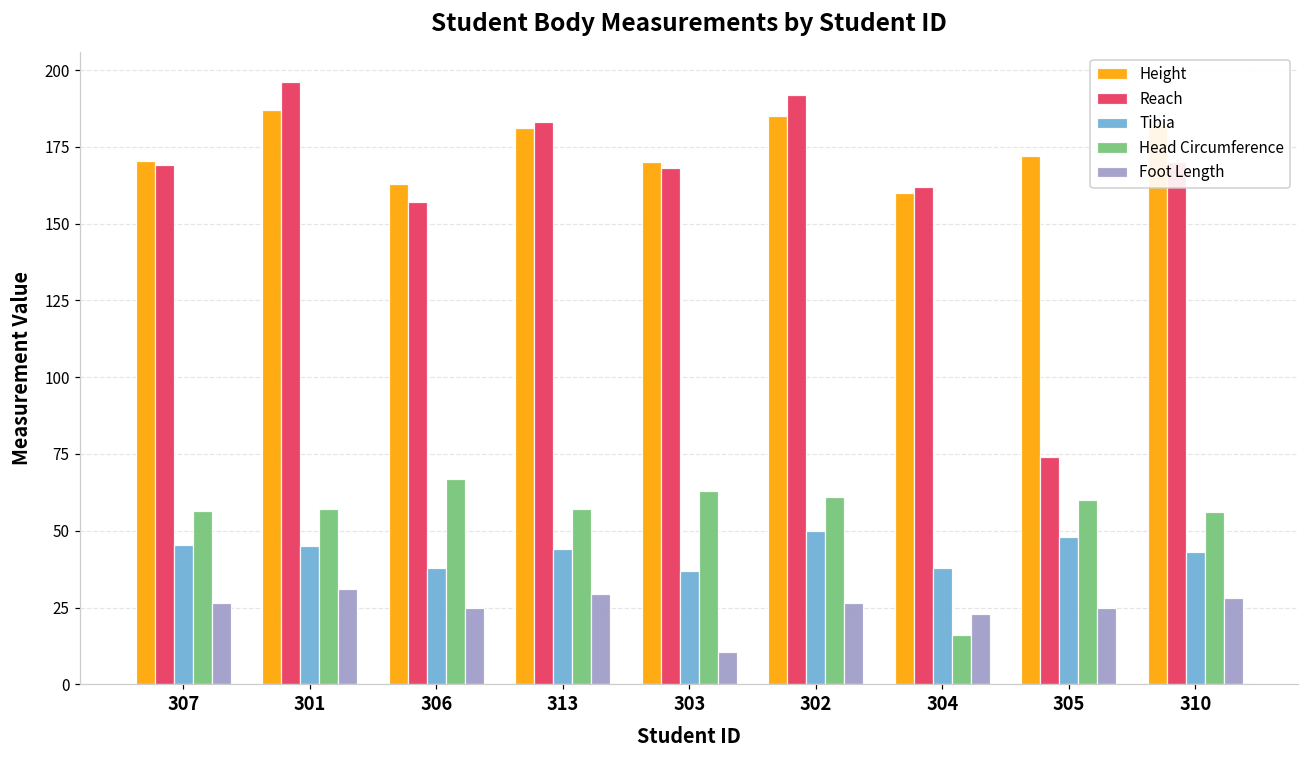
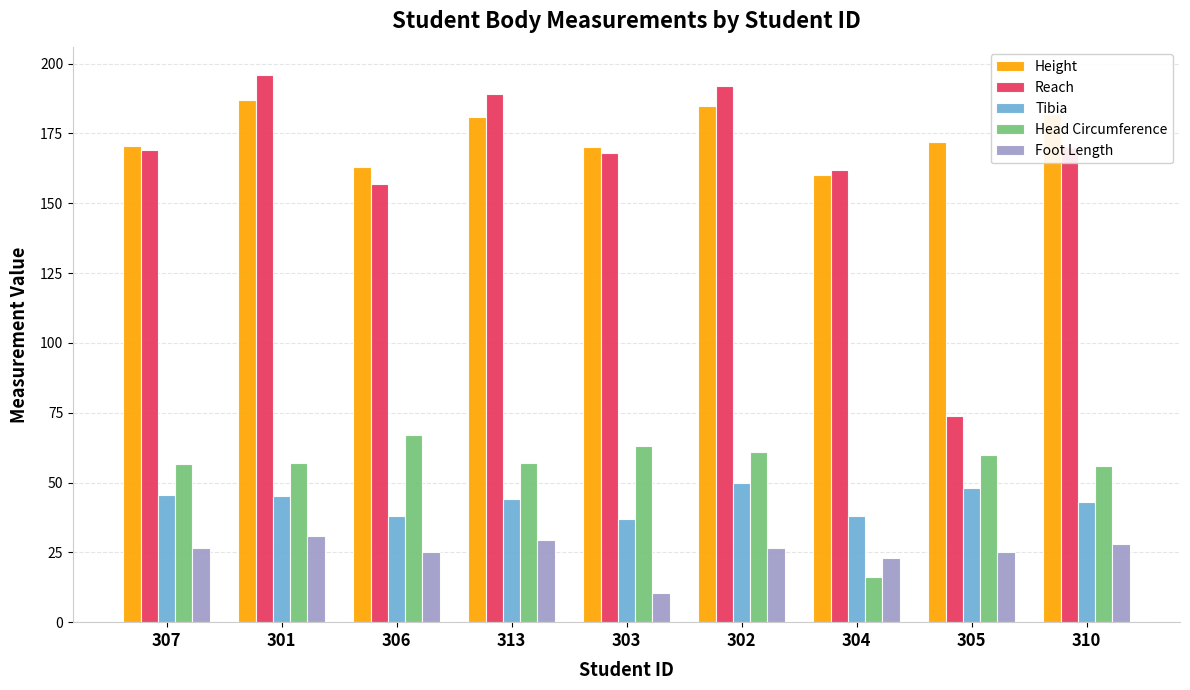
  {
    "Height": {
      "307": 171,
      "301": 187,
      "306": 163,
      "313": 181,
      "303": 170,
      "302": 185,
      "304": 160,
      "305": 172
    },
    "Reach": {
      "307": 169,
      "301": 196,
      "306": 157,
-     "313": 183,
+     "313": 189,
      "303": 168,
      "302": 192,
      "304": 162,
      "305": 74
    },
    "Head Circumference": {
      "307": 57,
      "301": 57,
      "306": 67,
      "313": 57,
      "303": 63,
      "302": 61,
      "304": 16,
      "305": 60,
      "310": 56
    }
  }
